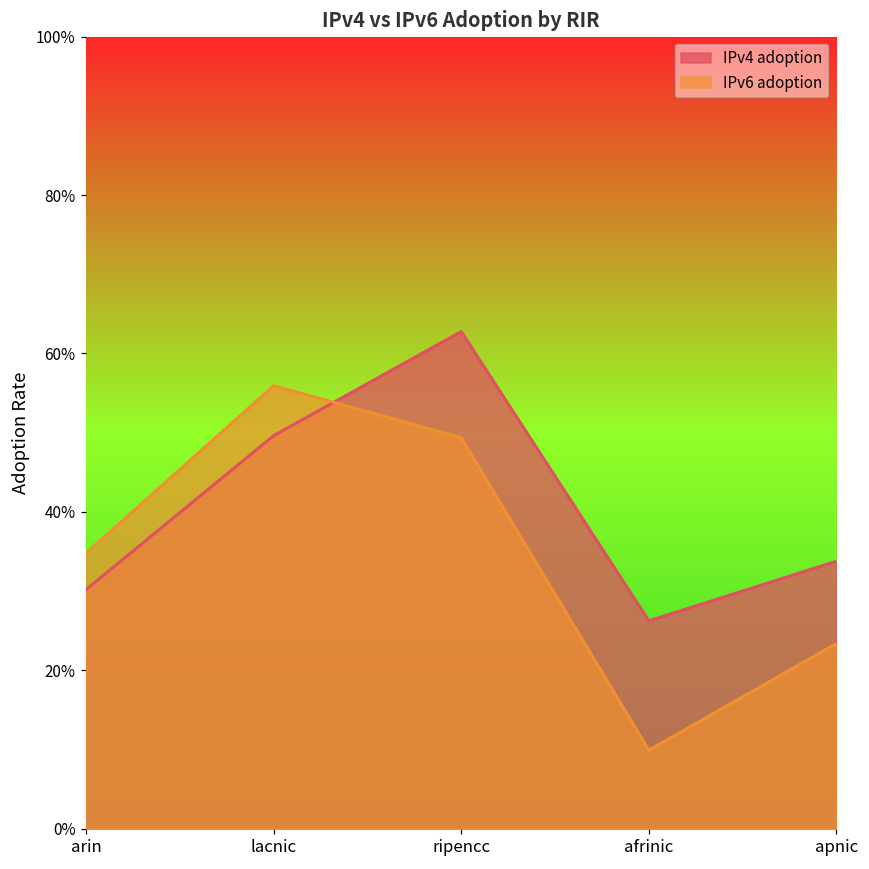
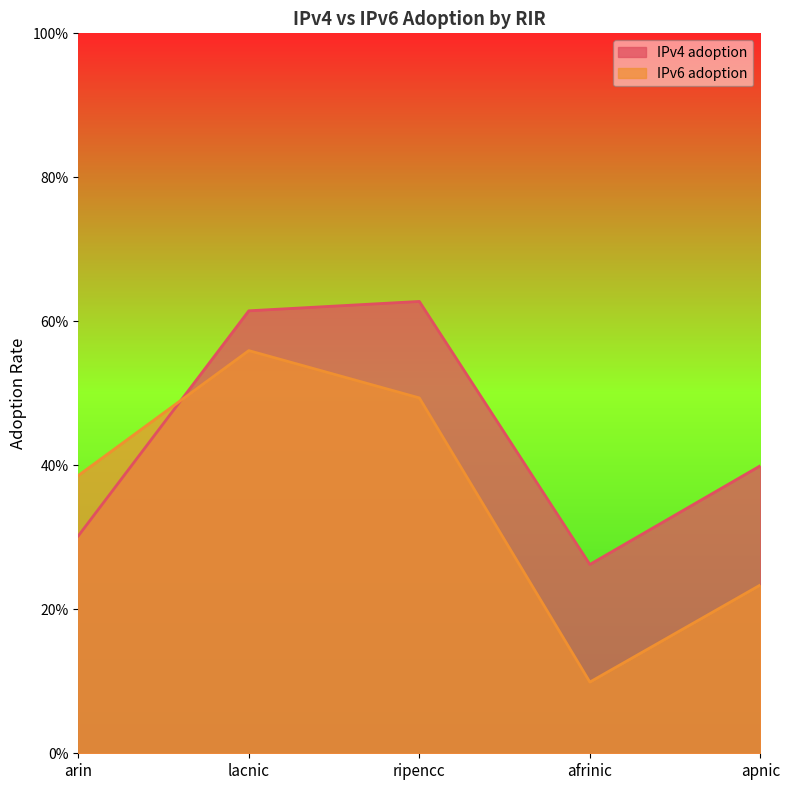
  {
    "IPv4 adoption": {
      "arin": "30%",
-     "lacnic": "50%",
+     "lacnic": "61%",
      "ripencc": "63%",
      "afrinic": "26%",
-     "apnic": "34%"
+     "apnic": "40%"
    },
    "IPv6 adoption": {
-     "arin": "35%",
+     "arin": "39%",
      "lacnic": "56%",
      "ripencc": "49%",
      "afrinic": "10%",
      "apnic": "23%"
    }
  }
